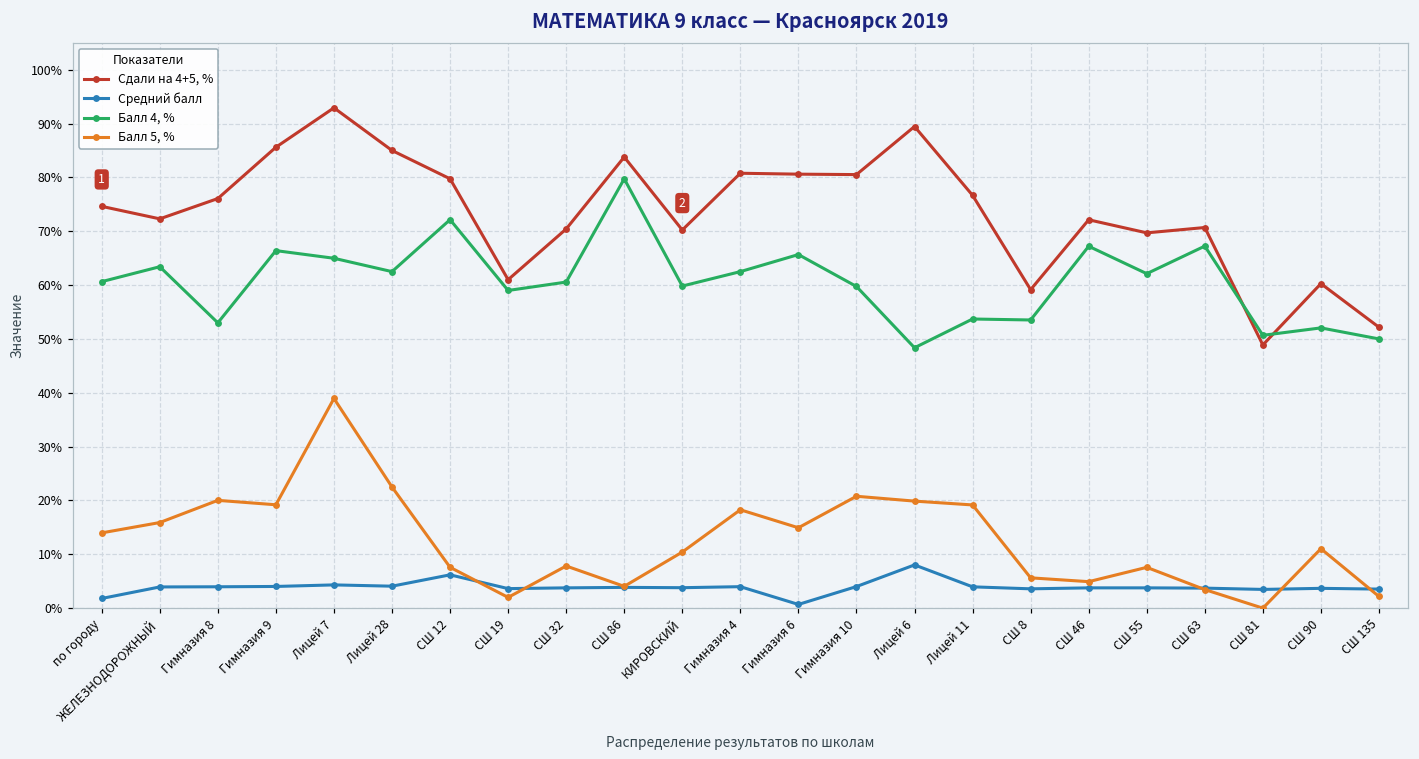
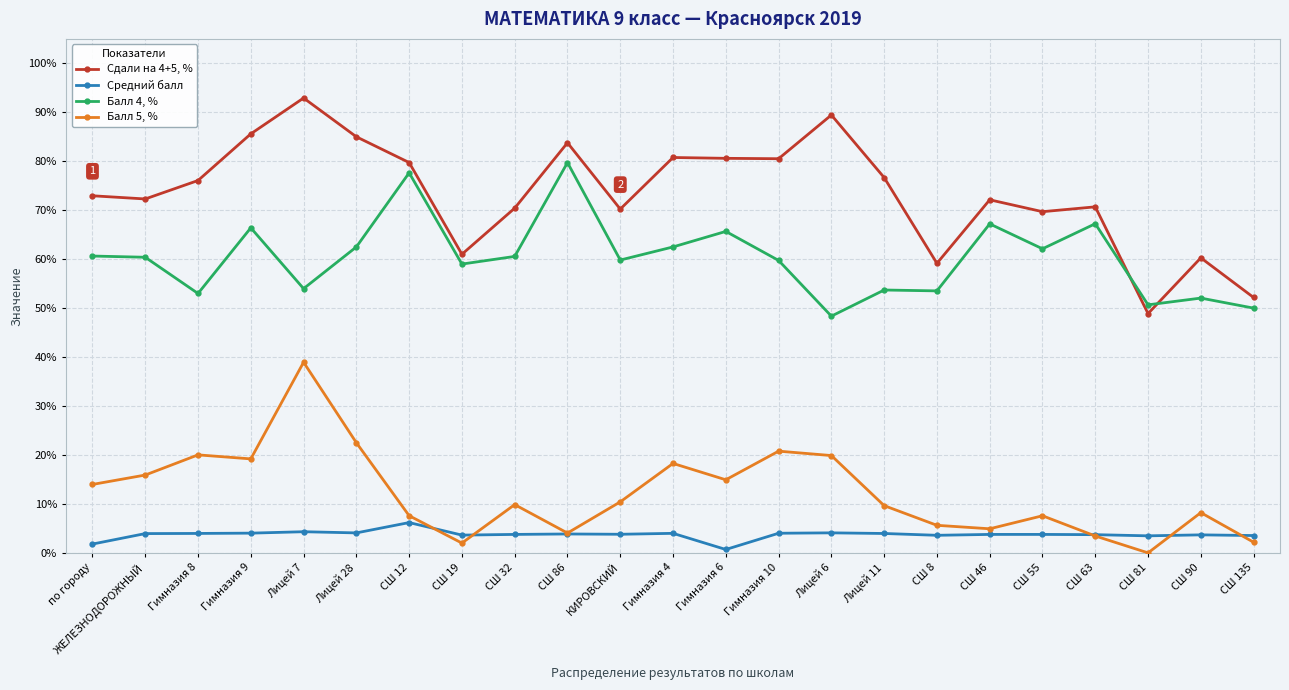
  {
    "Сдали на 4+5, %": {
-     "по городу": "75%",
+     "по городу": "73%",
      "ЖЕЛЕЗНОДОРОЖНЫЙ": "72%",
      "Гимназия 8": "76%",
      "Гимназия 9": "86%",
      "Лицей 7": "93%",
      "Лицей 28": "85%",
      "СШ 12": "80%",
      "СШ 19": "61%",
      "СШ 32": "70%",
      "СШ 86": "84%",
      "Гимназия 4": "81%",
      "Гимназия 6": "81%",
      "Гимназия 10": "81%",
      "Лицей 6": "89%",
      "Лицей 11": "77%",
      "СШ 8": "59%",
      "СШ 46": "72%",
      "СШ 55": "70%",
      "СШ 63": "71%",
      "СШ 81": "49%",
      "СШ 90": "60%",
      "СШ 135": "52%"
    },
    "Средний балл": {
      "по городу": "2%",
      "ЖЕЛЕЗНОДОРОЖНЫЙ": "4%",
      "Гимназия 8": "4%",
      "Гимназия 9": "4%",
      "Лицей 7": "4%",
      "Лицей 28": "4%",
      "СШ 12": "6%",
      "СШ 19": "4%",
      "СШ 32": "4%",
      "КИРОВСКИЙ": "4%",
      "Гимназия 4": "4%",
      "Гимназия 6": "1%",
      "Гимназия 10": "4%",
-     "Лицей 6": "8%",
+     "Лицей 6": "4%",
      "Лицей 11": "4%",
      "СШ 8": "4%",
      "СШ 46": "4%",
      "СШ 55": "4%",
      "СШ 81": "3%",
      "СШ 90": "4%",
      "СШ 135": "4%"
    },
    "Балл 4, %": {
      "по городу": "61%",
-     "ЖЕЛЕЗНОДОРОЖНЫЙ": "63%",
+     "ЖЕЛЕЗНОДОРОЖНЫЙ": "60%",
      "Гимназия 8": "53%",
      "Гимназия 9": "66%",
-     "Лицей 7": "65%",
+     "Лицей 7": "54%",
      "Лицей 28": "63%",
-     "СШ 12": "72%",
+     "СШ 12": "78%",
      "СШ 19": "59%",
      "СШ 32": "61%",
      "СШ 86": "80%",
      "КИРОВСКИЙ": "60%",
      "Гимназия 4": "63%",
      "Гимназия 6": "66%",
      "Гимназия 10": "60%",
      "Лицей 6": "48%",
      "Лицей 11": "54%",
      "СШ 8": "54%",
      "СШ 46": "67%",
      "СШ 55": "62%",
      "СШ 63": "67%",
      "СШ 81": "51%",
      "СШ 90": "52%",
      "СШ 135": "50%"
    },
    "Балл 5, %": {
      "по городу": "14%",
      "ЖЕЛЕЗНОДОРОЖНЫЙ": "16%",
      "Гимназия 8": "20%",
      "Гимназия 9": "19%",
      "Лицей 7": "39%",
      "Лицей 28": "23%",
      "СШ 12": "8%",
      "СШ 19": "2%",
-     "СШ 32": "8%",
+     "СШ 32": "10%",
      "КИРОВСКИЙ": "10%",
      "Гимназия 4": "18%",
      "Гимназия 6": "15%",
      "Гимназия 10": "21%",
      "Лицей 6": "20%",
-     "Лицей 11": "19%",
+     "Лицей 11": "10%",
      "СШ 8": "6%",
      "СШ 46": "5%",
      "СШ 55": "8%",
      "СШ 81": "0%",
-     "СШ 90": "11%",
+     "СШ 90": "8%",
      "СШ 135": "2%"
    }
  }
